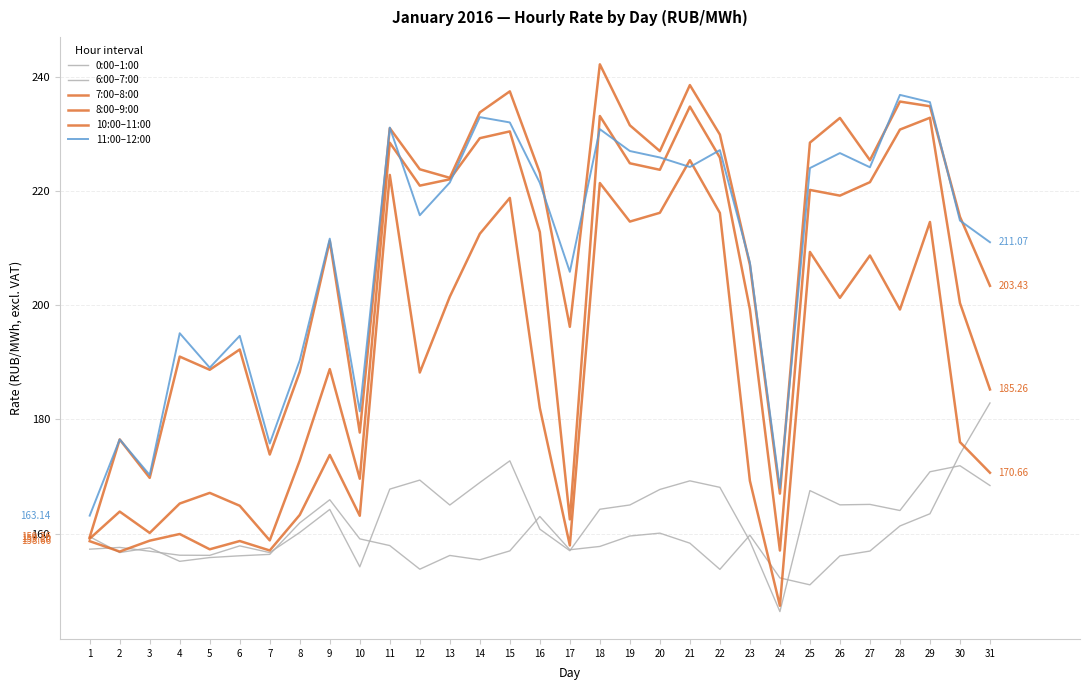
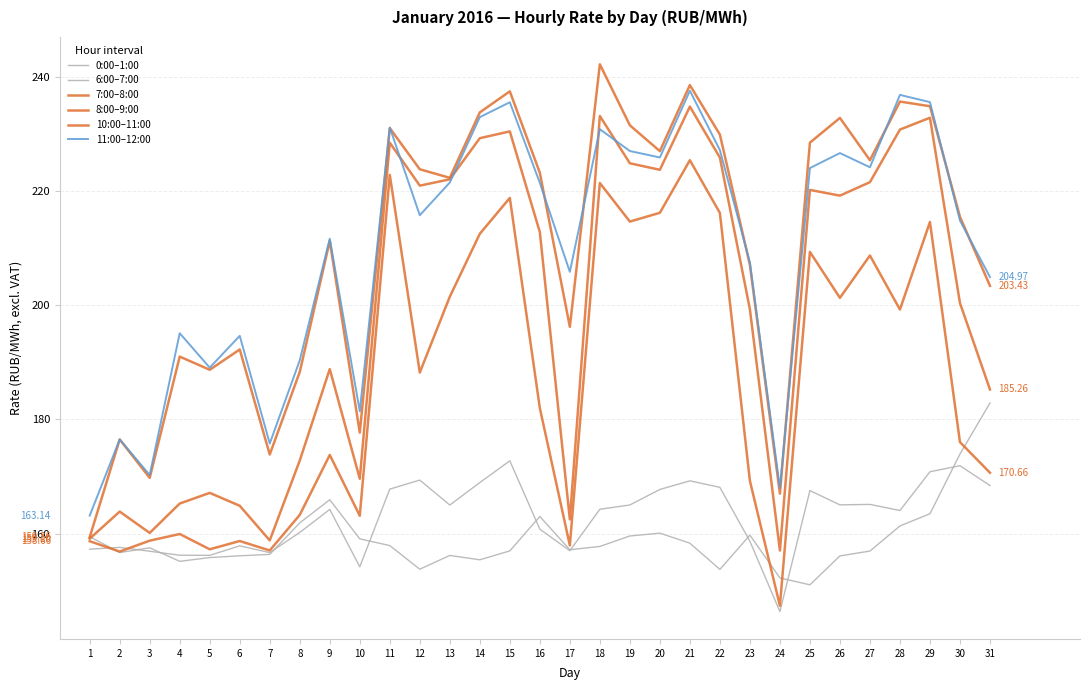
  {
    "11:00–12:00": {
-     "15": 232,
-     "21": 224,
-     "31": 211.07
+     "15": 236,
+     "21": 238,
+     "31": 204.97
    }
  }
